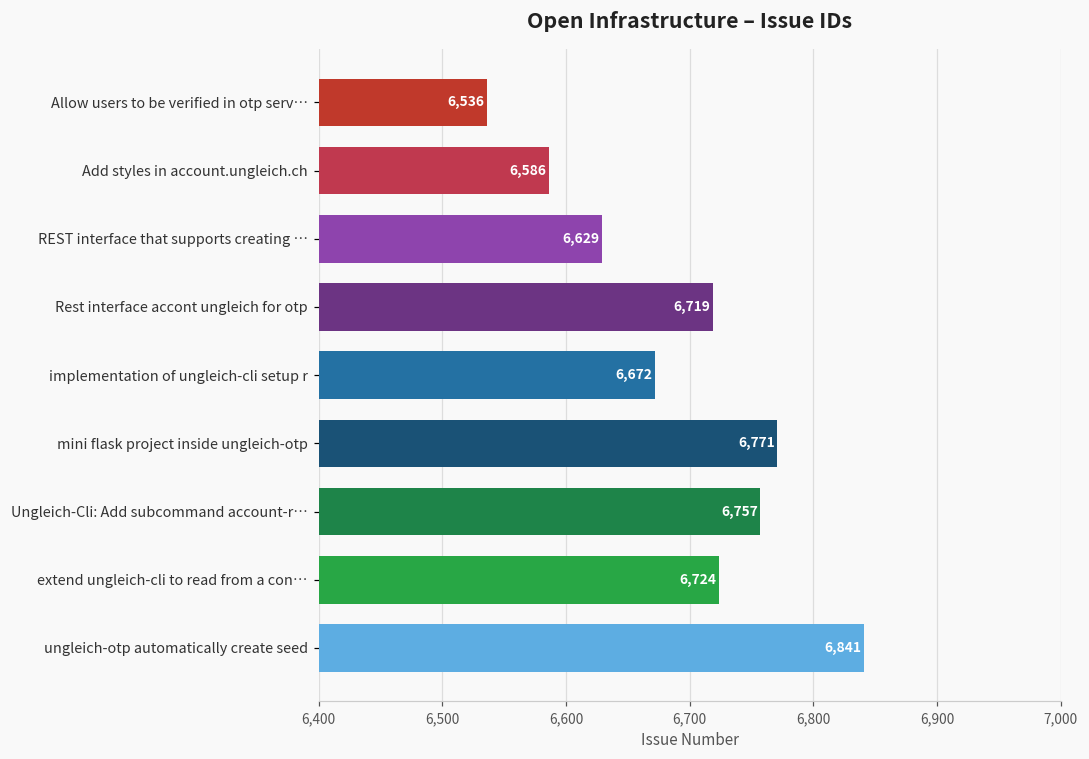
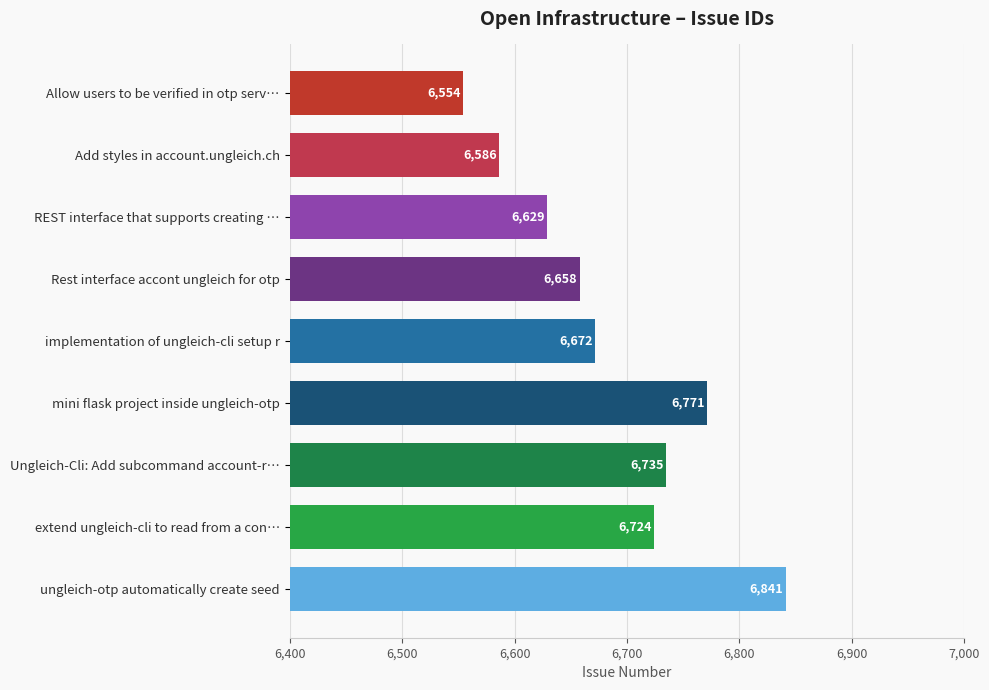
  {
-   "Allow users to be verified in otp serv…": "6,536",
+   "Allow users to be verified in otp serv…": "6,554",
    "Add styles in account.ungleich.ch": "6,586",
    "REST interface that supports creating …": "6,629",
-   "Rest interface accont ungleich for otp": "6,719",
+   "Rest interface accont ungleich for otp": "6,658",
    "implementation of ungleich-cli setup r": "6,672",
    "mini flask project inside ungleich-otp": "6,771",
-   "Ungleich-Cli: Add subcommand account-r…": "6,757",
+   "Ungleich-Cli: Add subcommand account-r…": "6,735",
    "extend ungleich-cli to read from a con…": "6,724",
    "ungleich-otp automatically create seed": "6,841"
  }
